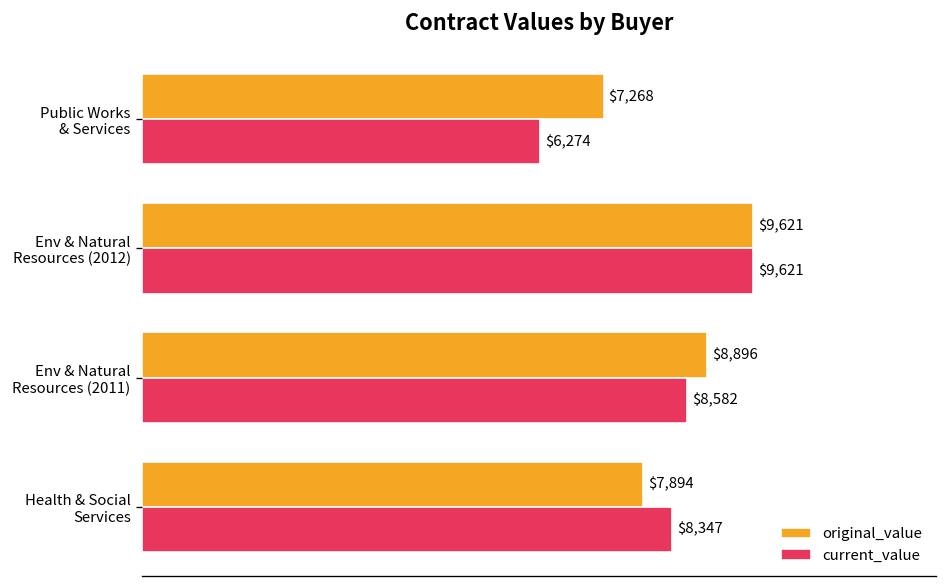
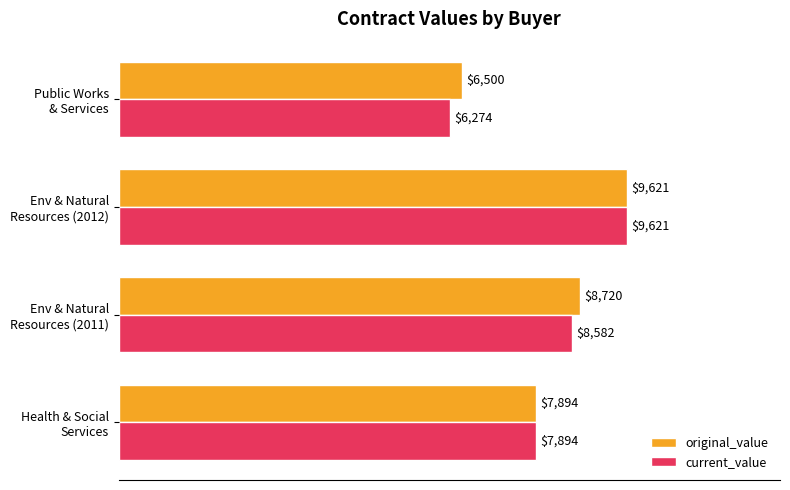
  {
    "original_value": {
-     "Public Works & Services": "$7,268",
+     "Public Works & Services": "$6,500",
      "Env & Natural Resources (2012)": "$9,621",
-     "Env & Natural Resources (2011)": "$8,896",
+     "Env & Natural Resources (2011)": "$8,720",
      "Health & Social Services": "$7,894"
    },
    "current_value": {
      "Public Works & Services": "$6,274",
      "Env & Natural Resources (2012)": "$9,621",
      "Env & Natural Resources (2011)": "$8,582",
-     "Health & Social Services": "$8,347"
+     "Health & Social Services": "$7,894"
    }
  }
